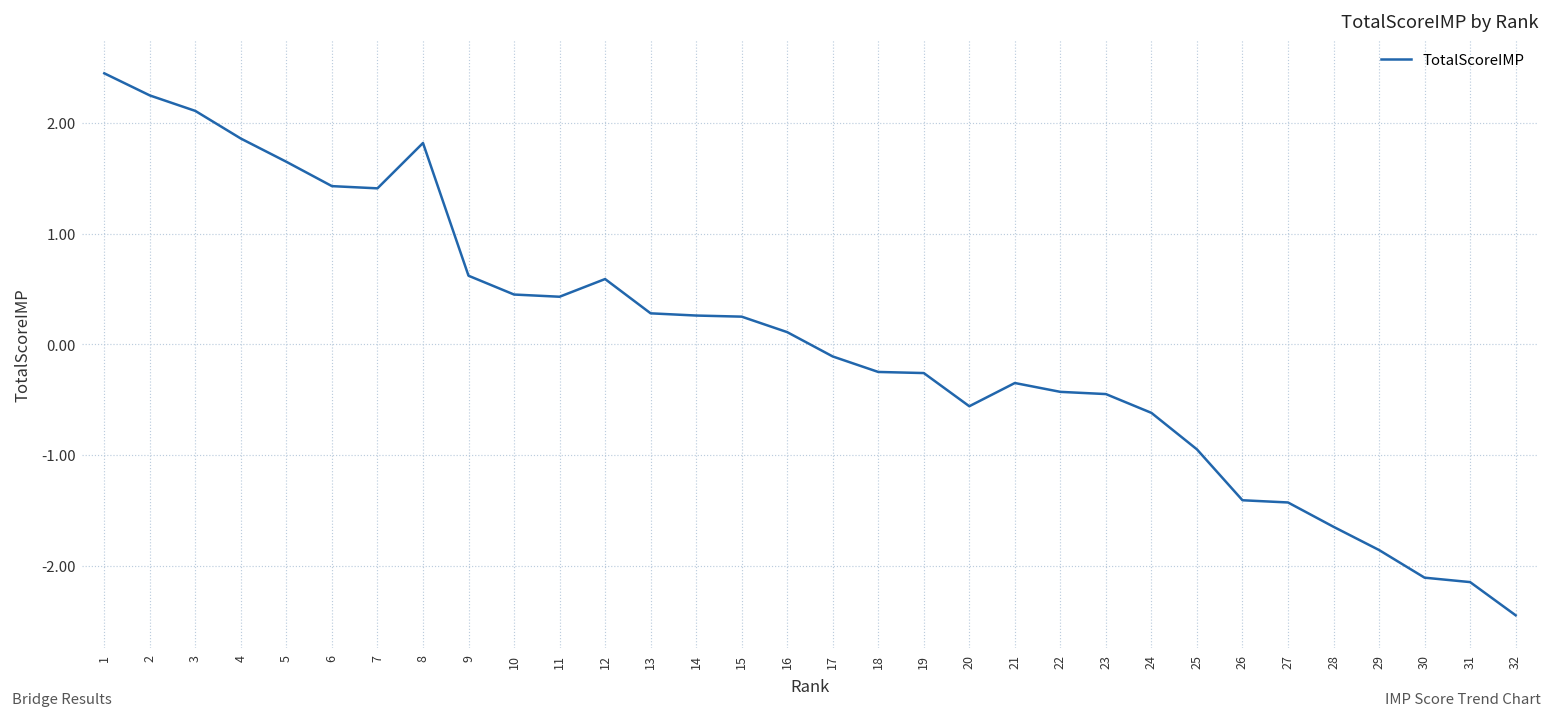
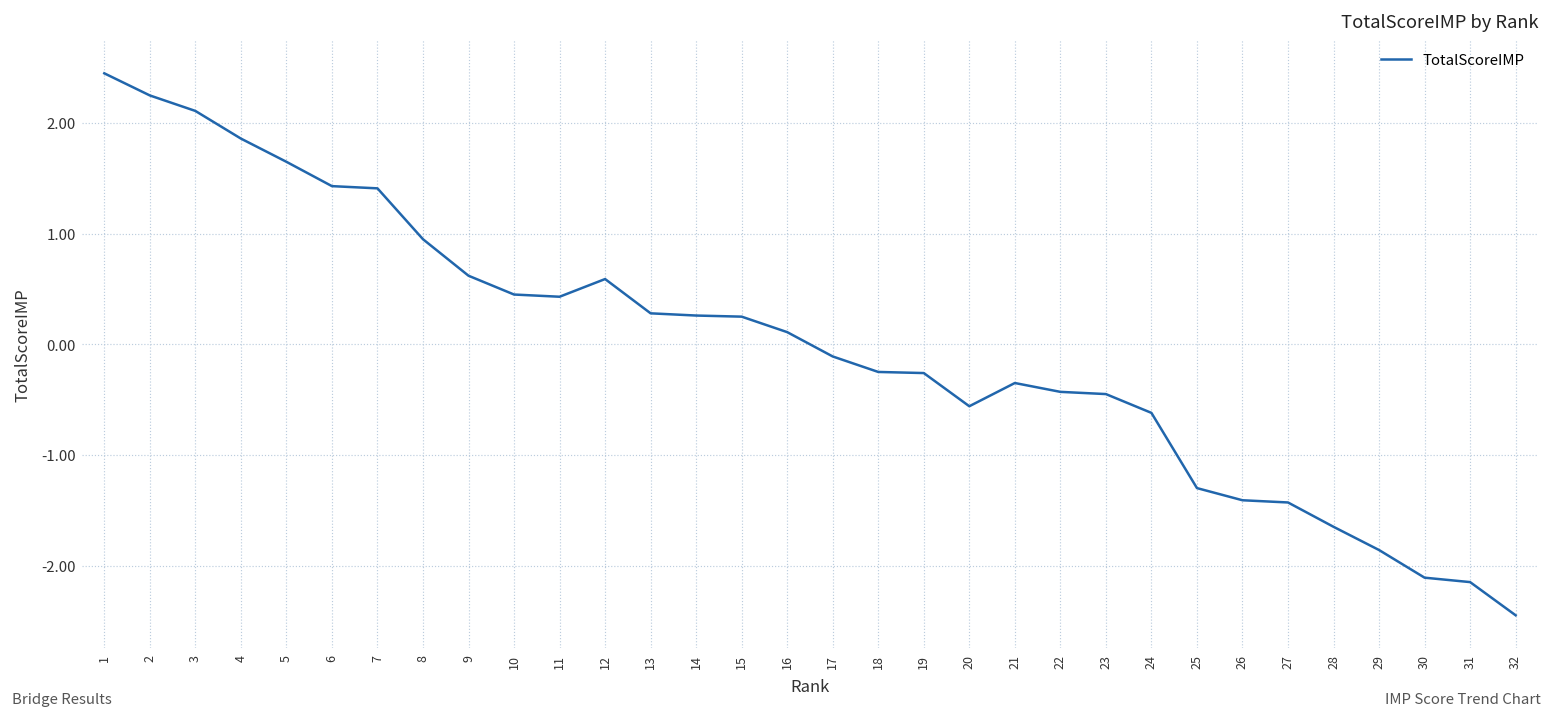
  {
    "1": 2.5,
    "2": 2.3,
    "3": 2.1,
    "4": 1.9,
    "5": 1.7,
    "6": 1.4,
    "7": 1.4,
-   "8": 1.8,
+   "8": 1.0,
    "9": 0.6,
    "10": 0.5,
    "11": 0.4,
    "12": 0.6,
    "13": 0.3,
    "14": 0.3,
    "15": 0.3,
    "16": 0.1,
    "17": -0.1,
    "18": -0.3,
    "19": -0.3,
    "20": -0.6,
    "21": -0.4,
    "22": -0.4,
    "23": -0.5,
    "24": -0.6,
-   "25": -1.0,
+   "25": -1.3,
    "26": -1.4,
    "27": -1.4,
    "28": -1.7,
    "29": -1.9,
    "30": -2.1,
    "31": -2.2,
    "32": -2.5
  }
